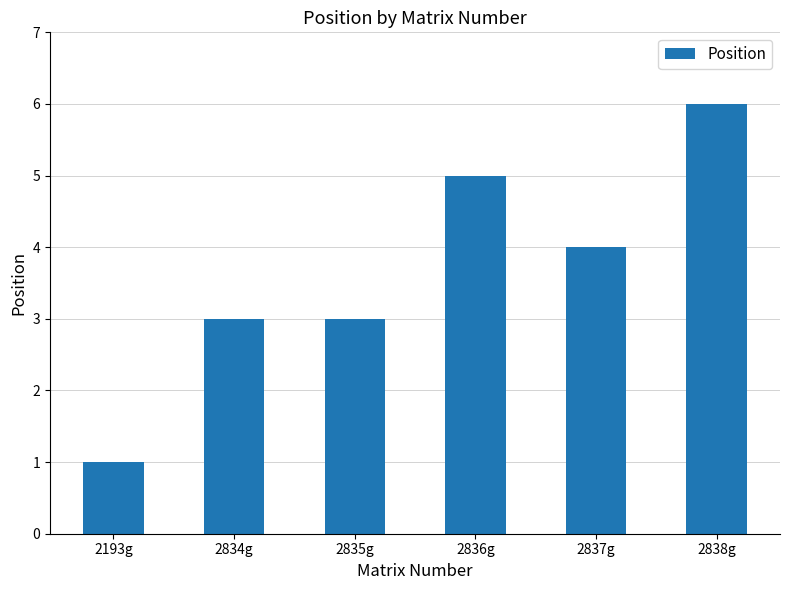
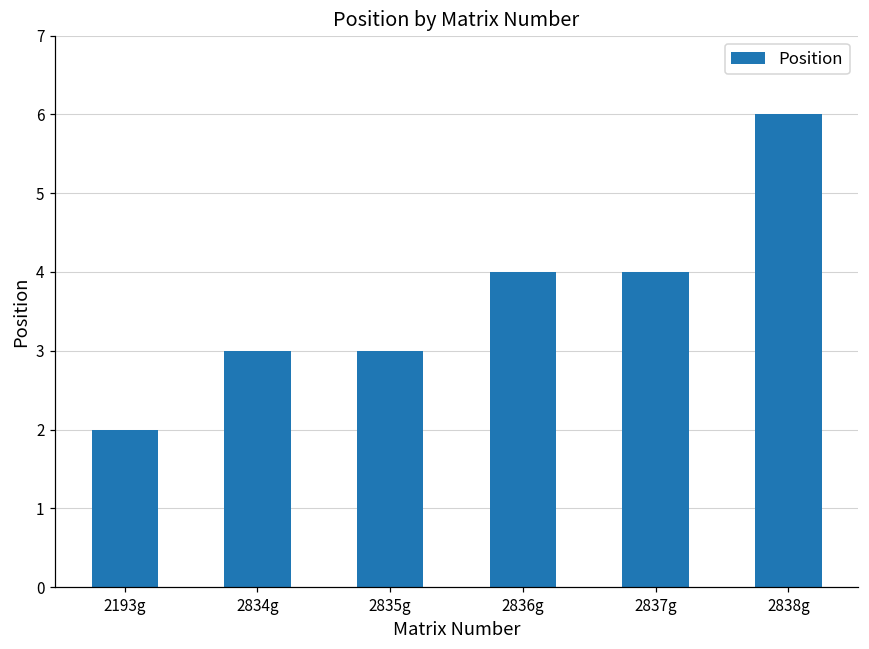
  {
-   "2193g": 1,
+   "2193g": 2,
    "2834g": 3,
    "2835g": 3,
-   "2836g": 5,
+   "2836g": 4,
    "2837g": 4,
    "2838g": 6
  }
